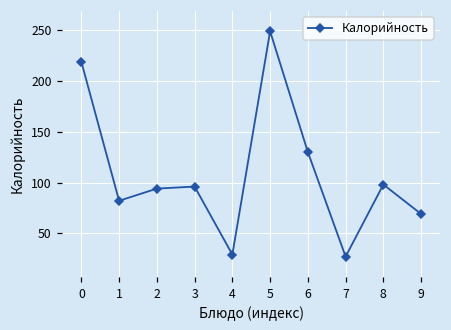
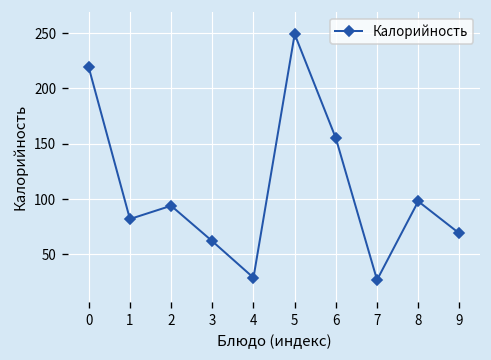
  {
    "0": 220,
    "1": 80,
    "2": 90,
-   "3": 100,
+   "3": 60,
    "4": 30,
    "5": 250,
-   "6": 130,
+   "6": 160,
    "7": 30,
    "8": 100,
    "9": 70
  }
